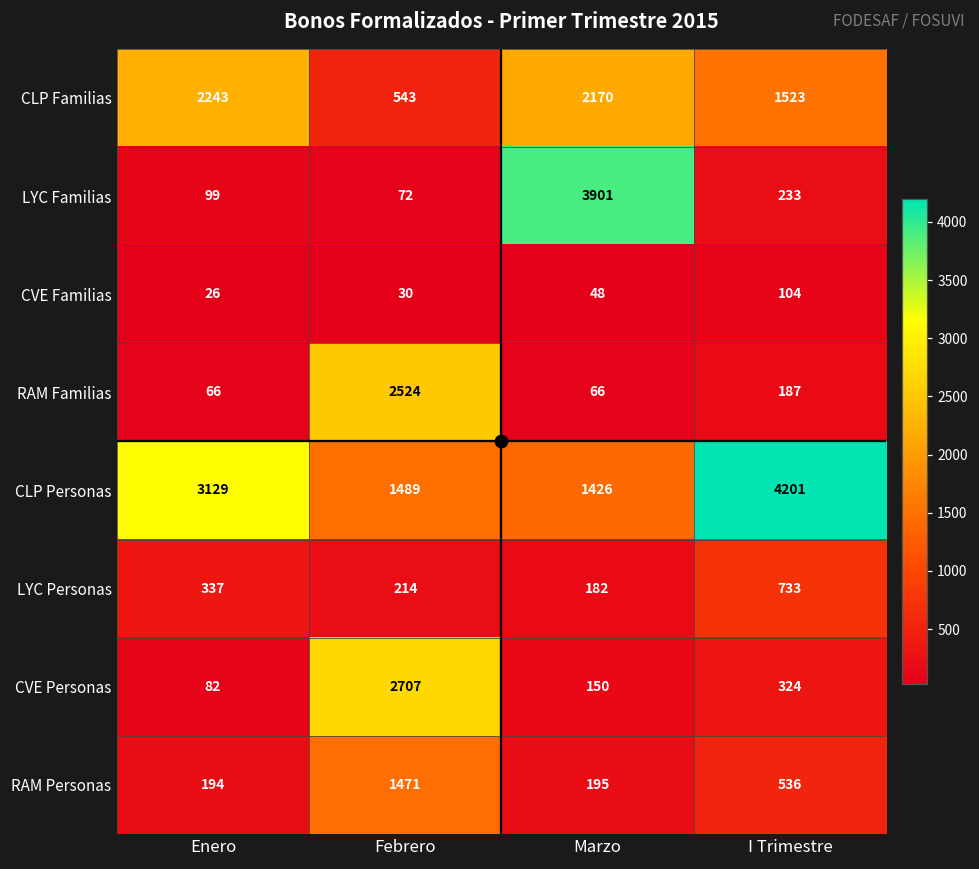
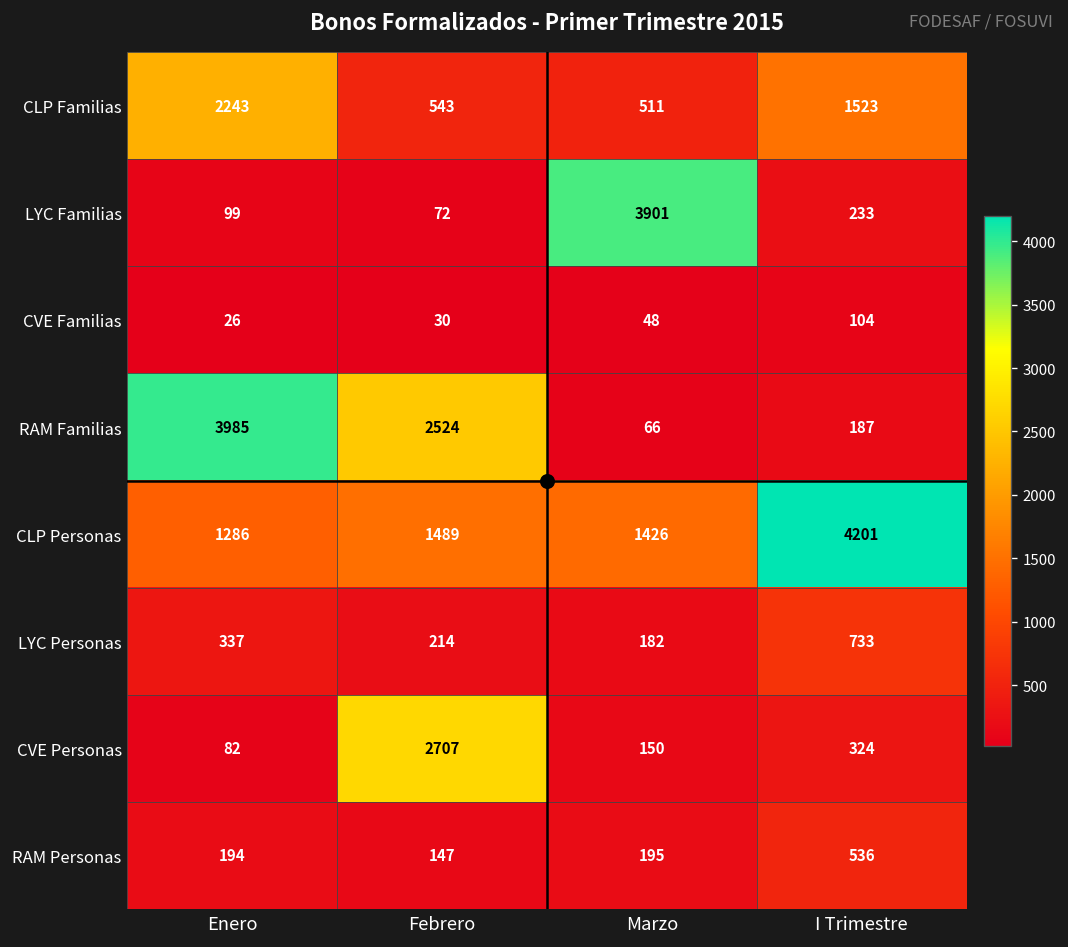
  {
    "CLP Familias": {
      "Enero": 2243,
      "Febrero": 543,
-     "Marzo": 2170,
+     "Marzo": 511,
      "I Trimestre": 1523
    },
    "LYC Familias": {
      "Enero": 99,
      "Febrero": 72,
      "Marzo": 3901,
      "I Trimestre": 233
    },
    "CVE Familias": {
      "Enero": 26,
      "Febrero": 30,
      "Marzo": 48,
      "I Trimestre": 104
    },
    "RAM Familias": {
-     "Enero": 66,
+     "Enero": 3985,
      "Febrero": 2524,
      "Marzo": 66,
      "I Trimestre": 187
    },
    "CLP Personas": {
-     "Enero": 3129,
+     "Enero": 1286,
      "Febrero": 1489,
      "Marzo": 1426,
      "I Trimestre": 4201
    },
    "LYC Personas": {
      "Enero": 337,
      "Febrero": 214,
      "Marzo": 182,
      "I Trimestre": 733
    },
    "CVE Personas": {
      "Enero": 82,
      "Febrero": 2707,
      "Marzo": 150,
      "I Trimestre": 324
    },
    "RAM Personas": {
      "Enero": 194,
-     "Febrero": 1471,
+     "Febrero": 147,
      "Marzo": 195,
      "I Trimestre": 536
    }
  }
